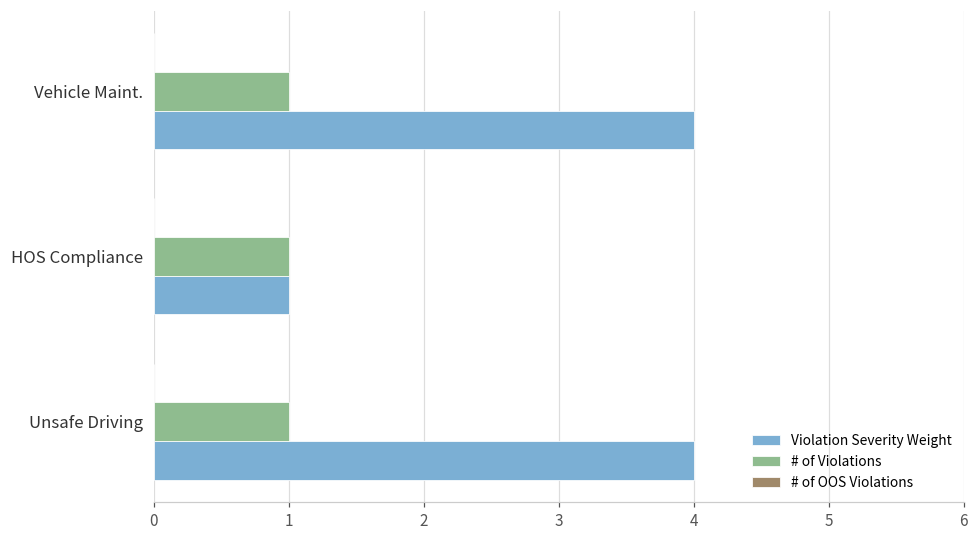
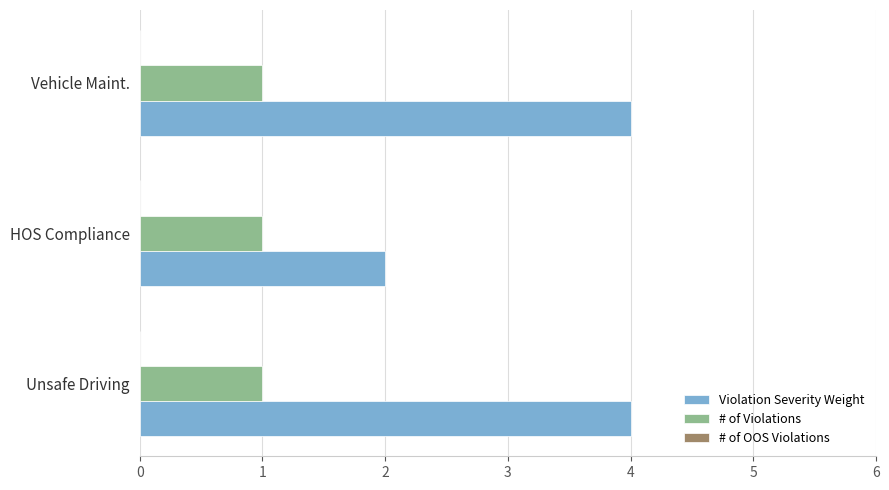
  {
    "Violation Severity Weight": {
      "Vehicle Maint.": 4,
-     "HOS Compliance": 1,
+     "HOS Compliance": 2,
      "Unsafe Driving": 4
    },
    "# of Violations": {
      "Vehicle Maint.": 1,
      "HOS Compliance": 1,
      "Unsafe Driving": 1
    },
    "# of OOS Violations": {
      "Vehicle Maint.": 0,
      "HOS Compliance": 0,
      "Unsafe Driving": 0
    }
  }
